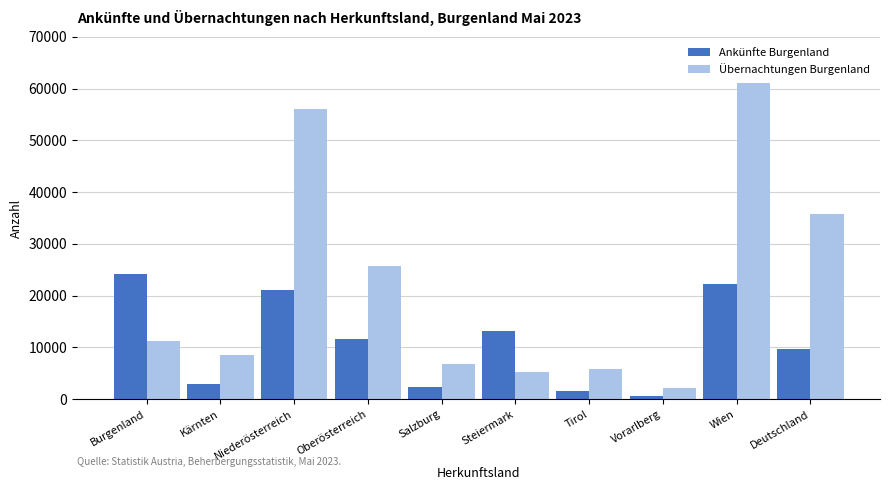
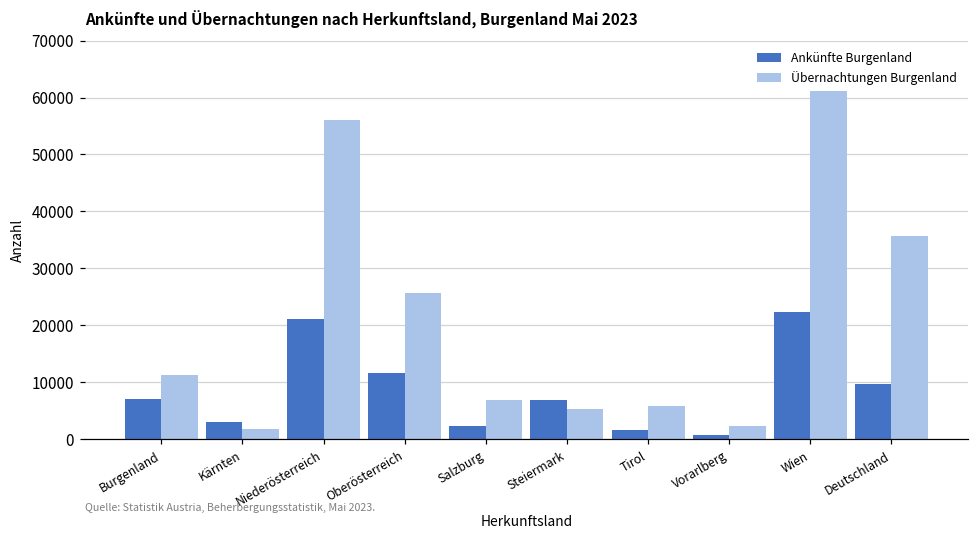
  {
    "Ankünfte Burgenland": {
-     "Burgenland": 24000,
+     "Burgenland": 7000,
      "Kärnten": 3000,
      "Niederösterreich": 21000,
      "Oberösterreich": 12000,
      "Salzburg": 2000,
-     "Steiermark": 13000,
+     "Steiermark": 7000,
      "Tirol": 2000,
      "Vorarlberg": 1000,
      "Wien": 22000,
      "Deutschland": 10000
    },
    "Übernachtungen Burgenland": {
      "Burgenland": 11000,
-     "Kärnten": 9000,
+     "Kärnten": 2000,
      "Niederösterreich": 56000,
      "Oberösterreich": 26000,
      "Salzburg": 7000,
      "Steiermark": 5000,
      "Tirol": 6000,
      "Vorarlberg": 2000,
      "Wien": 61000,
      "Deutschland": 36000
    }
  }
